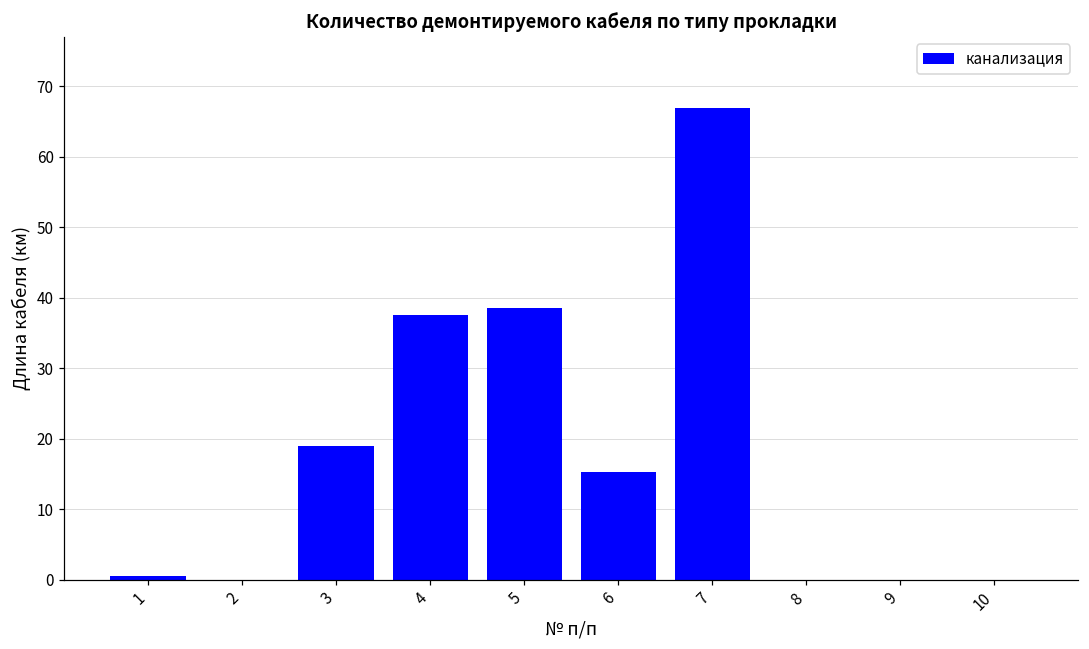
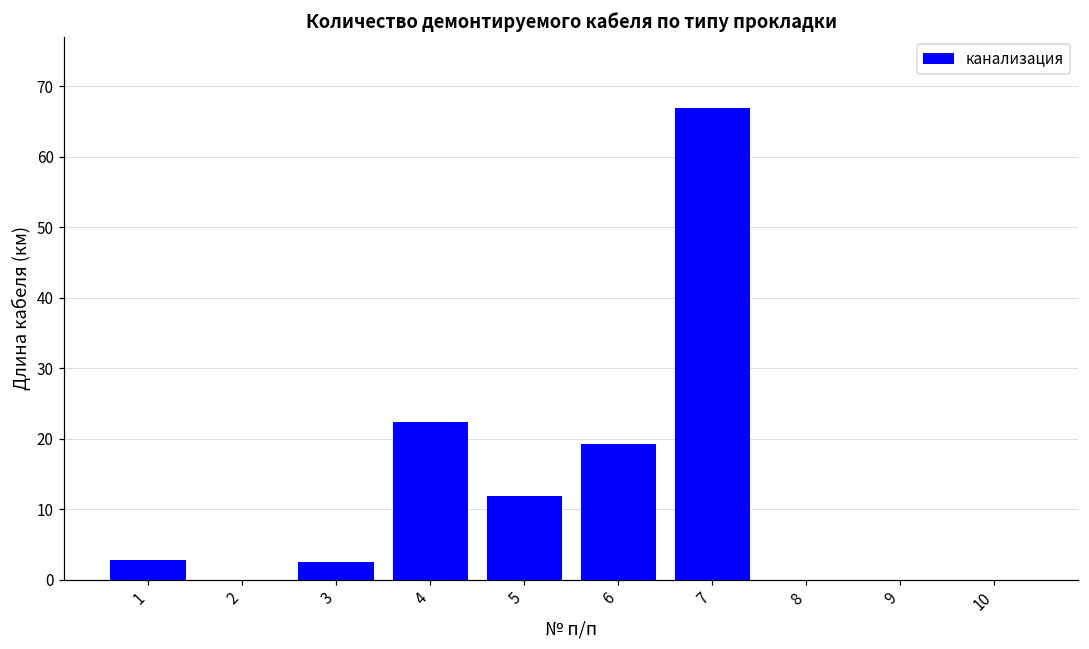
  {
-   "1": 0,
+   "1": 3,
    "2": 0,
-   "3": 19,
-   "4": 38,
-   "5": 39,
-   "6": 15,
+   "3": 2,
+   "4": 22,
+   "5": 12,
+   "6": 19,
    "7": 67,
    "8": 0,
    "9": 0,
    "10": 0
  }
